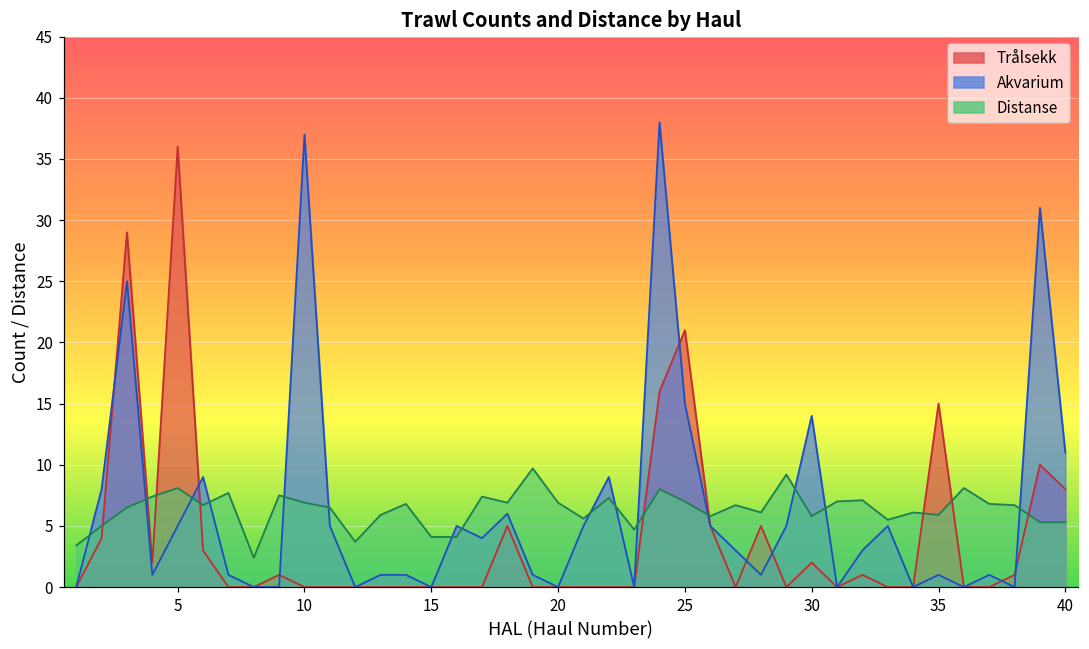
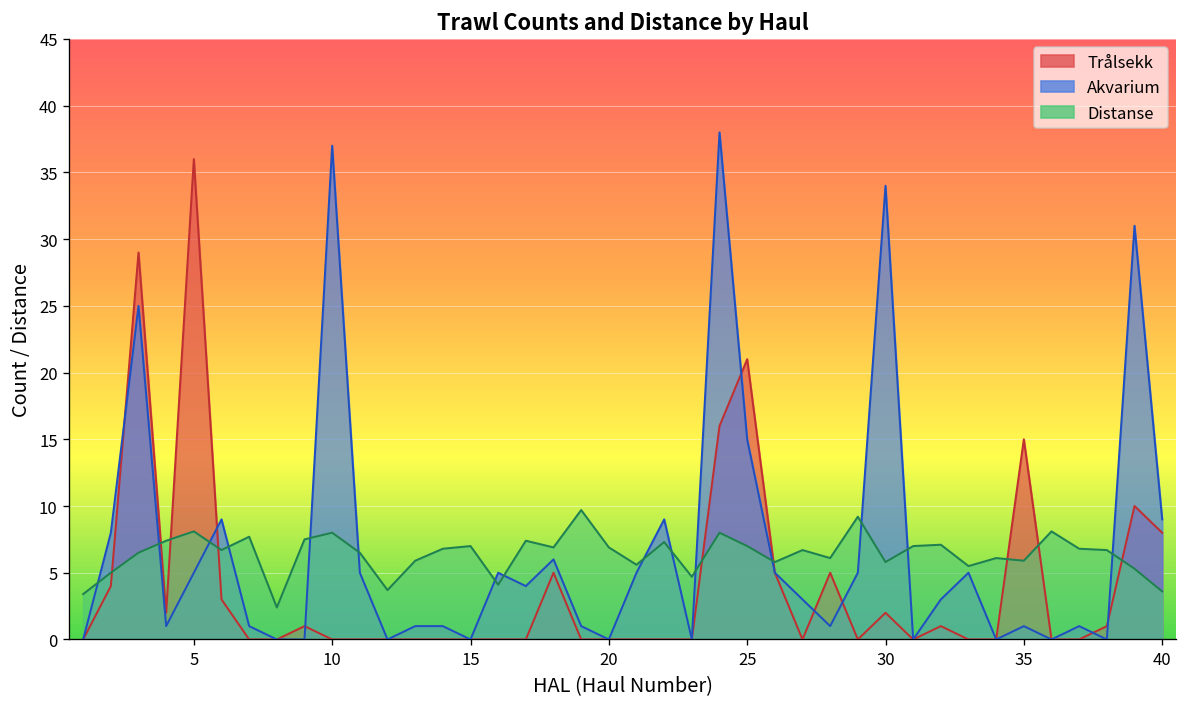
  {
    "Trålsekk": {
      "5": 36.0,
      "10": 0.0,
      "25": 21.0,
      "30": 2.0,
      "35": 15.0,
      "40": 8.0
    },
    "Akvarium": {
      "5": 5,
      "10": 37,
      "25": 15,
-     "30": 14,
+     "30": 34,
      "35": 1,
-     "40": 11
+     "40": 9
    },
    "Distanse": {
      "5": 8.1,
-     "10": 6.9,
-     "15": 4.1,
+     "10": 8.0,
+     "15": 7.0,
      "20": 6.9,
      "25": 7.0,
      "30": 5.8,
      "35": 5.9,
-     "40": 5.3
+     "40": 3.6
    }
  }
